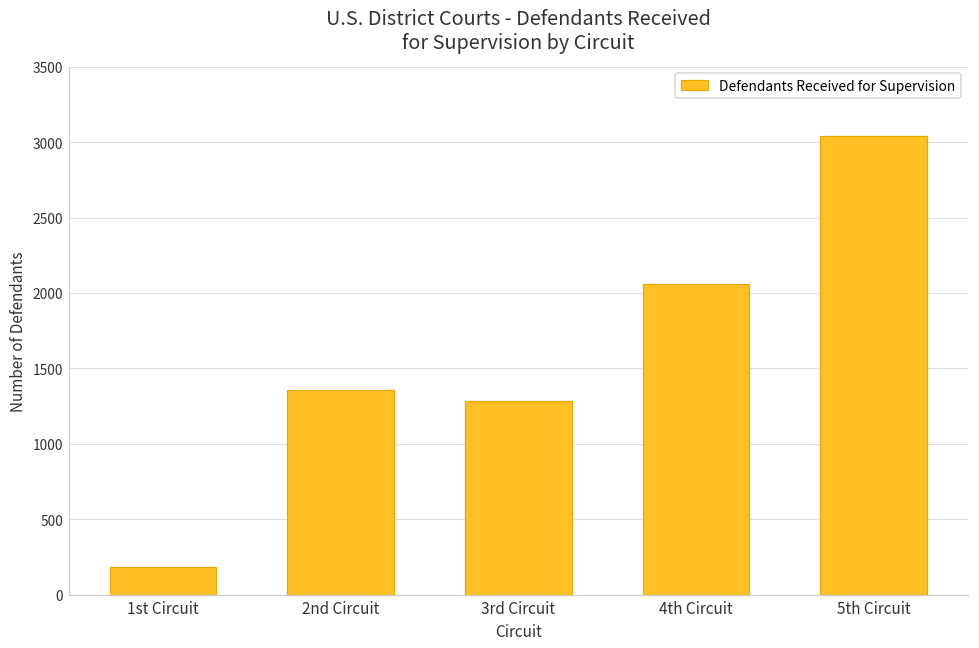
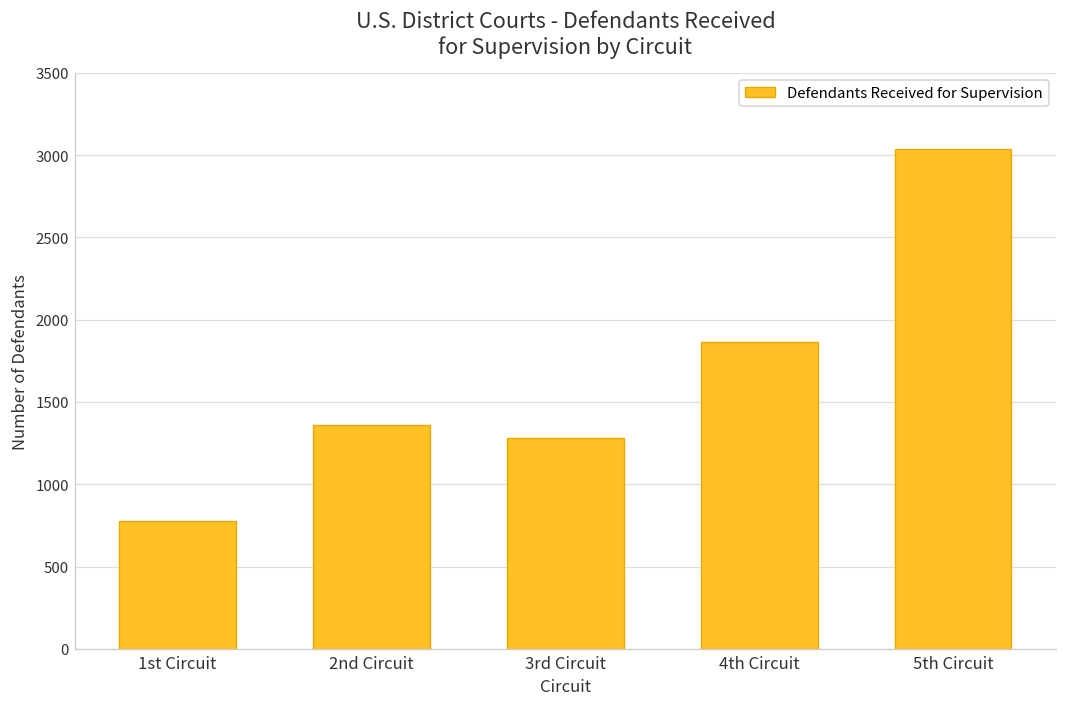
  {
-   "1st Circuit": 180,
+   "1st Circuit": 780,
    "2nd Circuit": 1360,
    "3rd Circuit": 1280,
-   "4th Circuit": 2060,
+   "4th Circuit": 1870,
    "5th Circuit": 3040
  }
